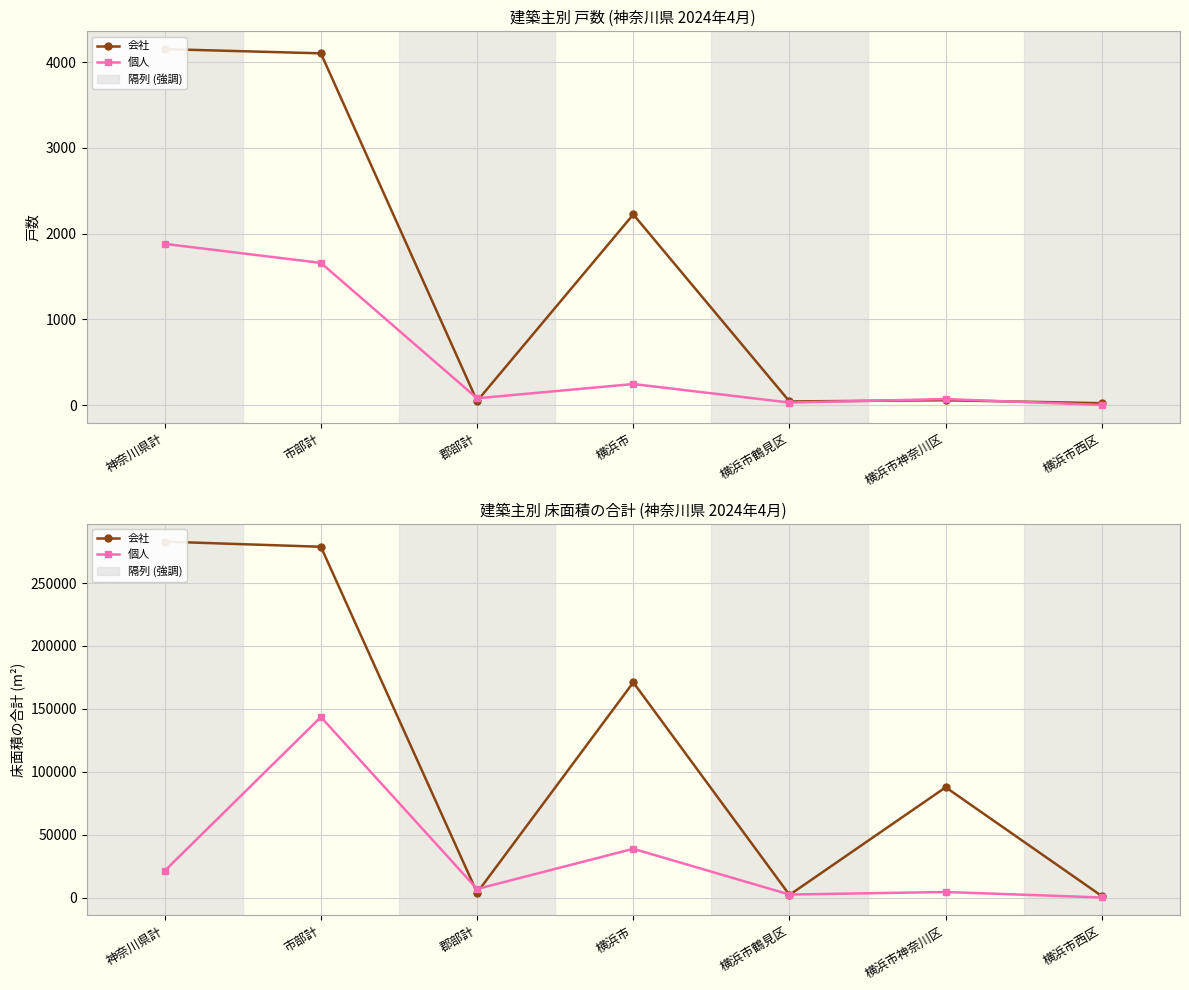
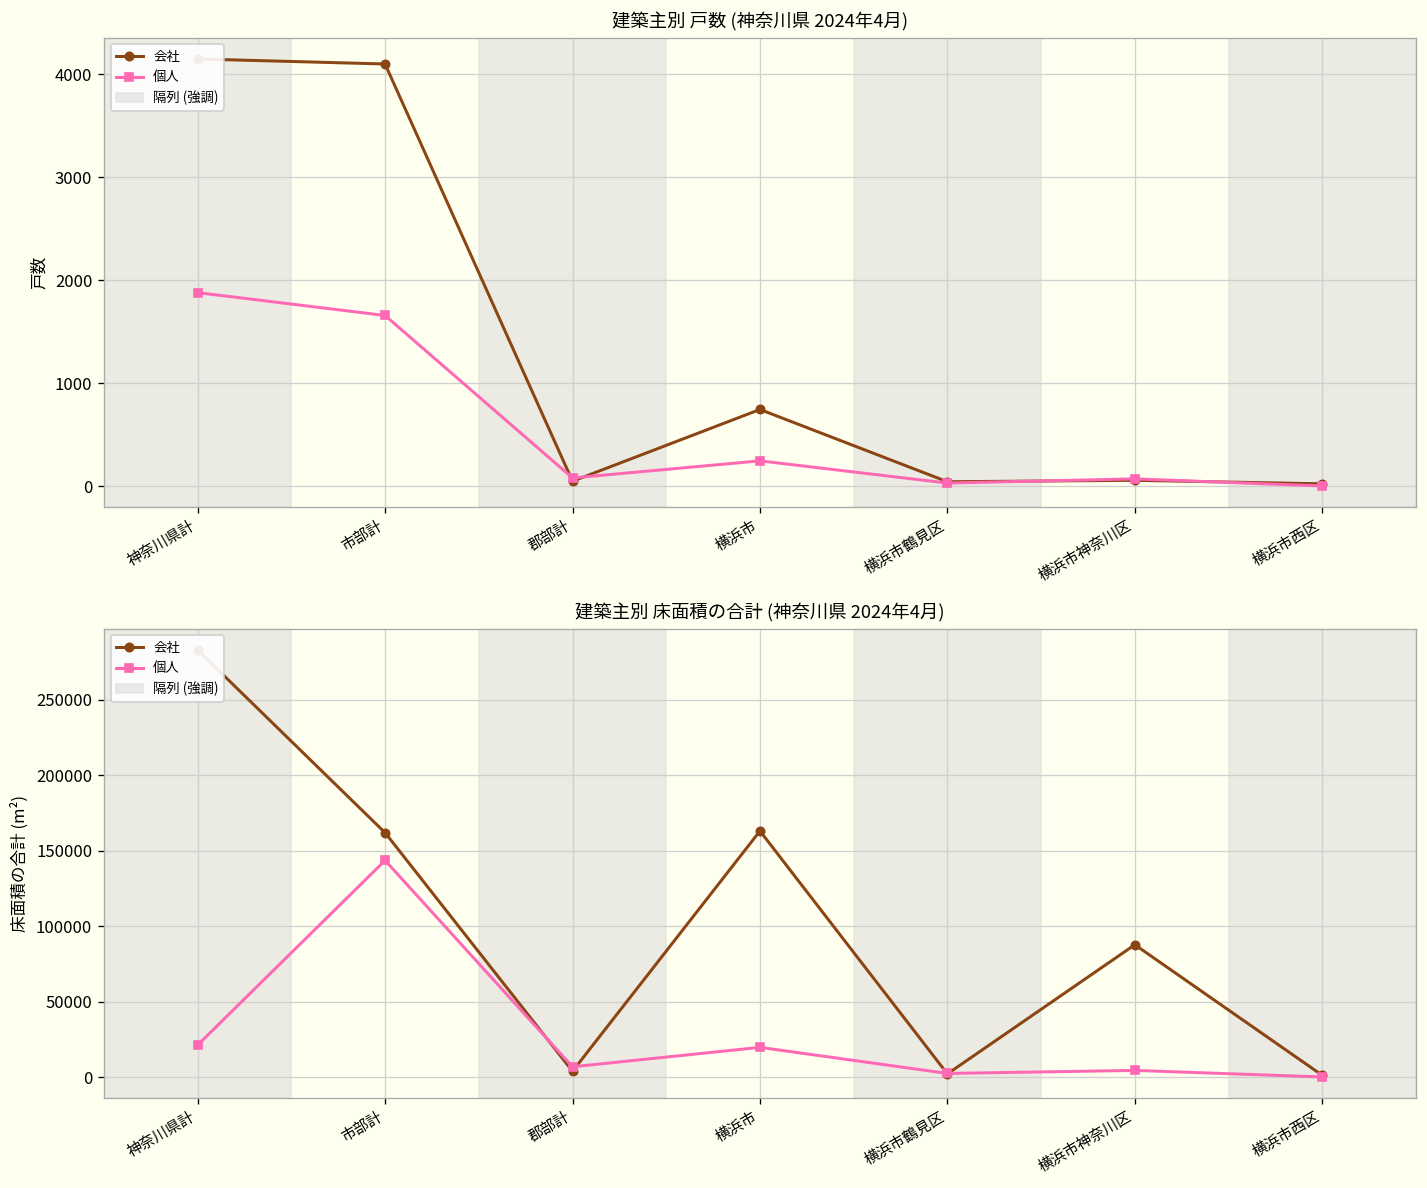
  {
    "建築主別 戸数 (神奈川県 2024年4月)": {
      "会社": {
        "市部計": 4100,
        "郡部計": 0,
-       "横浜市": 2200
+       "横浜市": 700
      },
      "個人": {
        "神奈川県計": 1900,
        "市部計": 1700,
        "郡部計": 100,
        "横浜市": 200
      }
    },
    "建築主別 床面積の合計 (神奈川県 2024年4月)": {
      "会社": {
-       "市部計": 279000,
+       "市部計": 162000,
        "郡部計": 4000,
-       "横浜市": 171000,
+       "横浜市": 163000,
        "横浜市神奈川区": 88000
      },
      "個人": {
        "神奈川県計": 21000,
        "市部計": 144000,
        "郡部計": 7000,
-       "横浜市": 39000,
+       "横浜市": 20000,
        "横浜市神奈川区": 5000
      }
    }
  }
